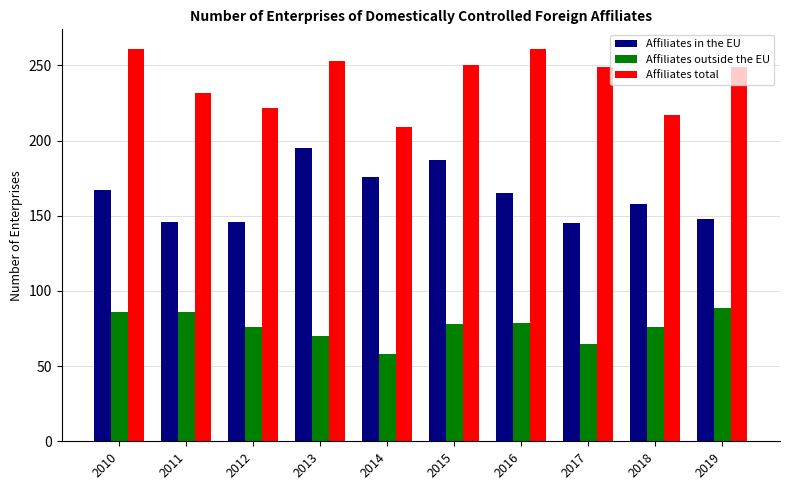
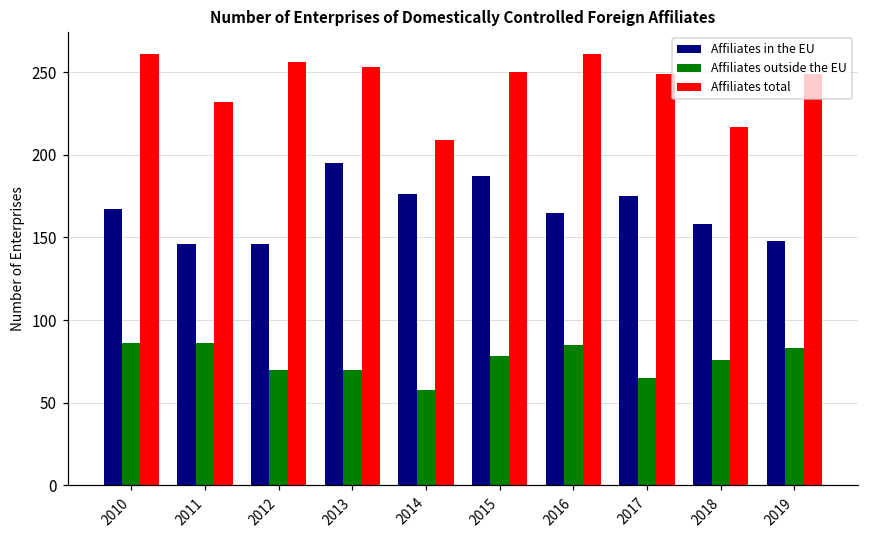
  {
    "Affiliates in the EU": {
      "2010": 167,
      "2011": 146,
      "2012": 146,
      "2013": 195,
      "2014": 176,
      "2015": 187,
      "2016": 165,
-     "2017": 145,
+     "2017": 175,
      "2018": 158,
      "2019": 148
    },
    "Affiliates outside the EU": {
      "2010": 86,
      "2011": 86,
-     "2012": 76,
+     "2012": 70,
      "2013": 70,
      "2014": 58,
      "2015": 78,
-     "2016": 79,
+     "2016": 85,
      "2017": 65,
      "2018": 76,
-     "2019": 89
+     "2019": 83
    },
    "Affiliates total": {
      "2010": 261,
      "2011": 232,
-     "2012": 222,
+     "2012": 256,
      "2013": 253,
      "2014": 209,
      "2015": 250,
      "2016": 261,
      "2017": 249,
      "2018": 217
    }
  }
